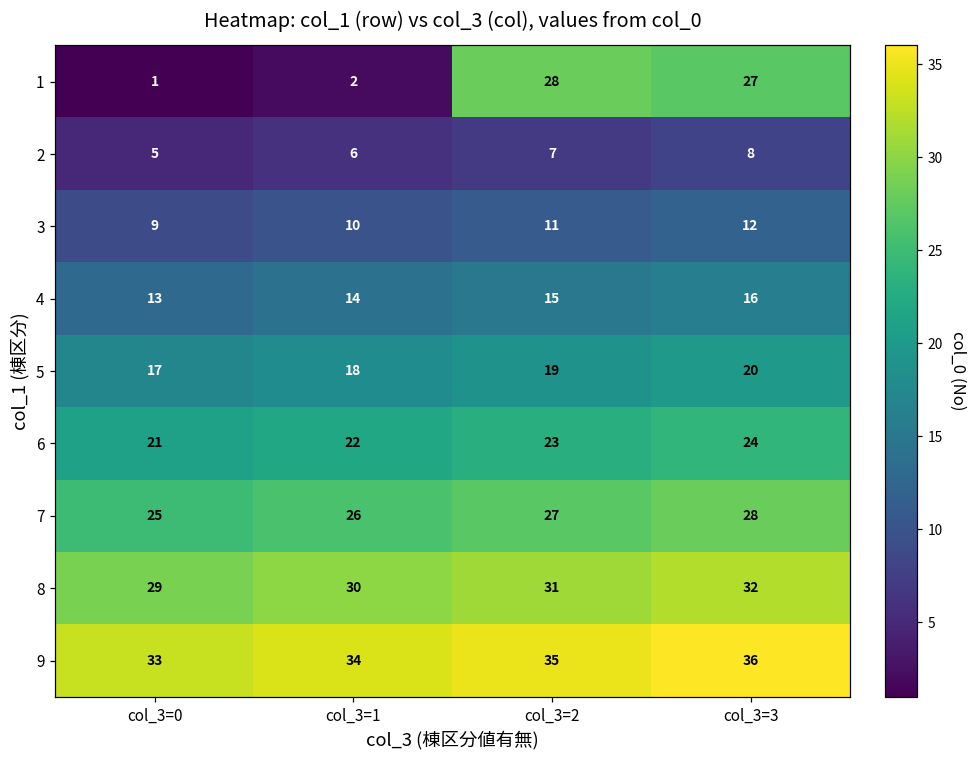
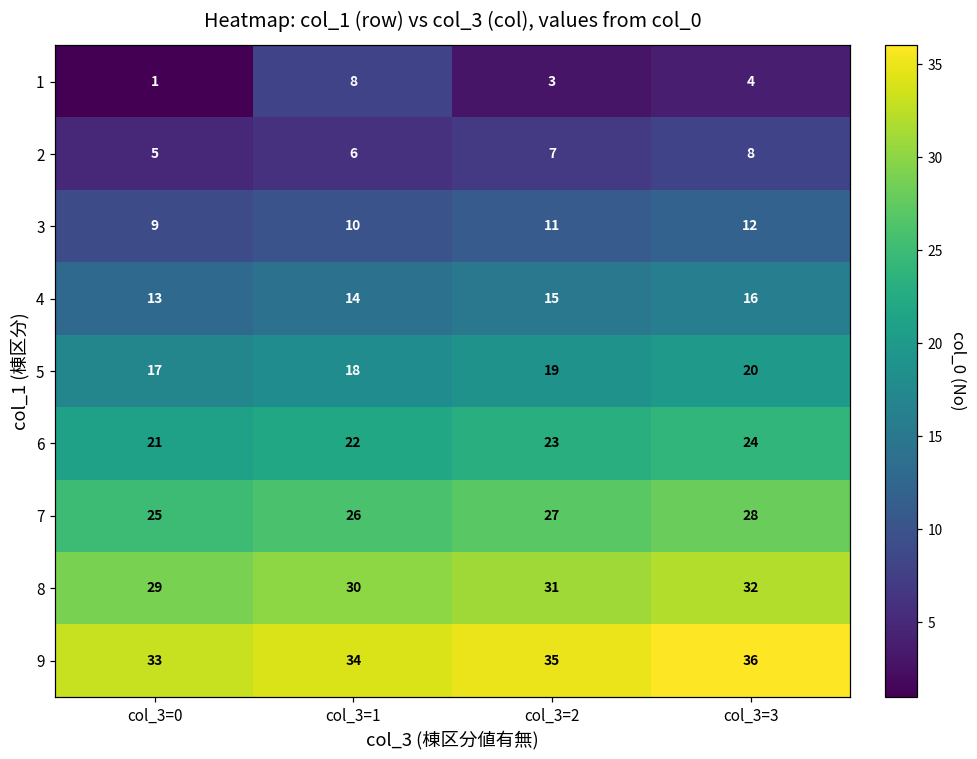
  {
    "1": {
      "col_3=0": 1,
-     "col_3=1": 2,
-     "col_3=2": 28,
-     "col_3=3": 27
+     "col_3=1": 8,
+     "col_3=2": 3,
+     "col_3=3": 4
    },
    "2": {
      "col_3=0": 5,
      "col_3=1": 6,
      "col_3=2": 7,
      "col_3=3": 8
    },
    "3": {
      "col_3=0": 9,
      "col_3=1": 10,
      "col_3=2": 11,
      "col_3=3": 12
    },
    "4": {
      "col_3=0": 13,
      "col_3=1": 14,
      "col_3=2": 15,
      "col_3=3": 16
    },
    "5": {
      "col_3=0": 17,
      "col_3=1": 18,
      "col_3=2": 19,
      "col_3=3": 20
    },
    "6": {
      "col_3=0": 21,
      "col_3=1": 22,
      "col_3=2": 23,
      "col_3=3": 24
    },
    "7": {
      "col_3=0": 25,
      "col_3=1": 26,
      "col_3=2": 27,
      "col_3=3": 28
    },
    "8": {
      "col_3=0": 29,
      "col_3=1": 30,
      "col_3=2": 31,
      "col_3=3": 32
    },
    "9": {
      "col_3=0": 33,
      "col_3=1": 34,
      "col_3=2": 35,
      "col_3=3": 36
    }
  }
